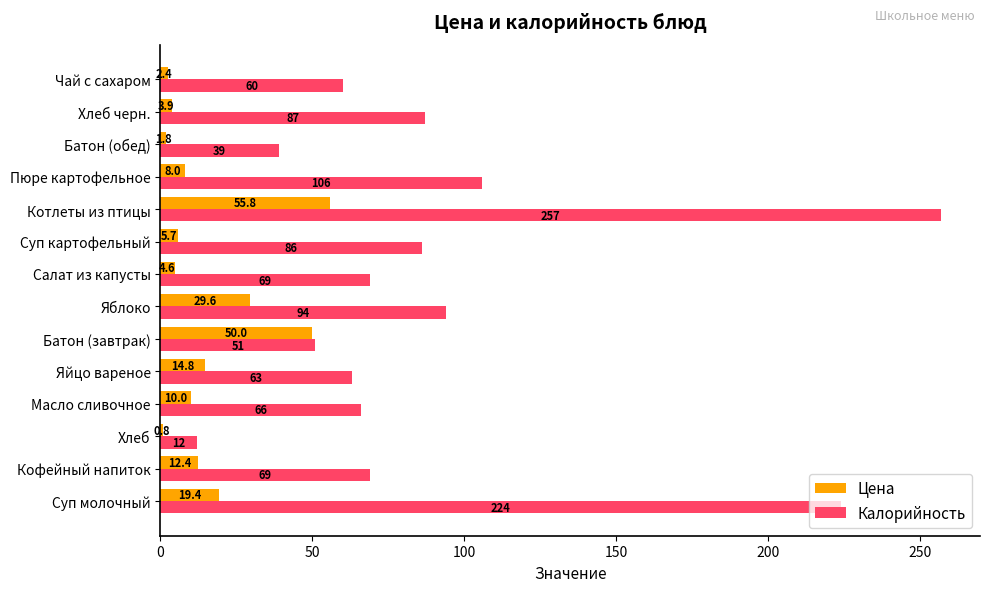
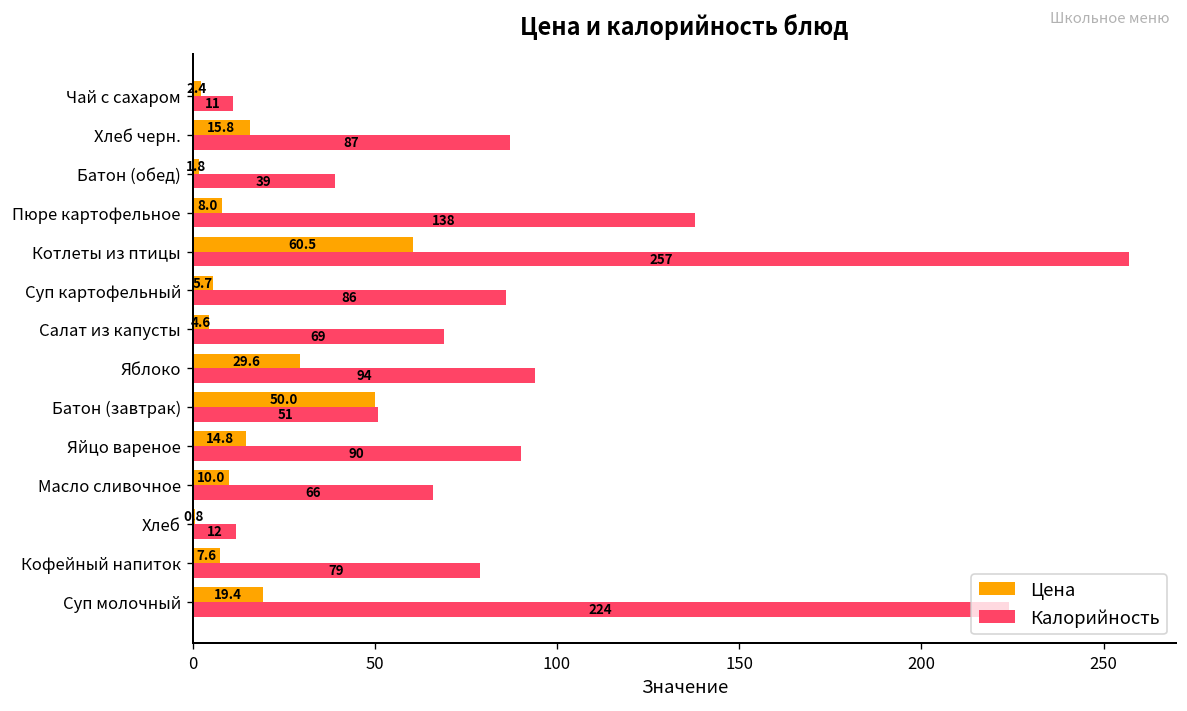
  {
    "Цена": {
      "Чай с сахаром": 2.4,
-     "Хлеб черн.": 3.9,
+     "Хлеб черн.": 15.8,
      "Батон (обед)": 1.8,
      "Пюре картофельное": 8.0,
-     "Котлеты из птицы": 55.8,
+     "Котлеты из птицы": 60.5,
      "Суп картофельный": 5.7,
      "Салат из капусты": 4.6,
      "Яблоко": 29.6,
      "Батон (завтрак)": 50.0,
      "Яйцо вареное": 14.8,
      "Масло сливочное": 10.0,
      "Хлеб": 0.8,
-     "Кофейный напиток": 12.4,
+     "Кофейный напиток": 7.6,
      "Суп молочный": 19.4
    },
    "Калорийность": {
-     "Чай с сахаром": 60,
+     "Чай с сахаром": 11,
      "Хлеб черн.": 87,
      "Батон (обед)": 39,
-     "Пюре картофельное": 106,
+     "Пюре картофельное": 138,
      "Котлеты из птицы": 257,
      "Суп картофельный": 86,
      "Салат из капусты": 69,
      "Яблоко": 94,
      "Батон (завтрак)": 51,
-     "Яйцо вареное": 63,
+     "Яйцо вареное": 90,
      "Масло сливочное": 66,
      "Хлеб": 12,
-     "Кофейный напиток": 69
+     "Кофейный напиток": 79
    }
  }
